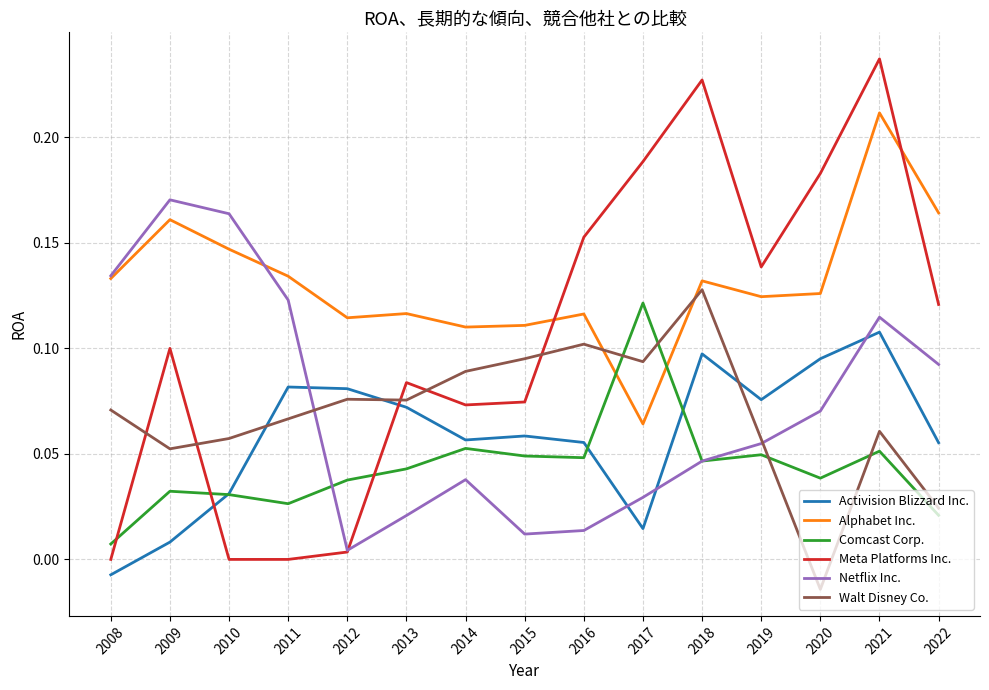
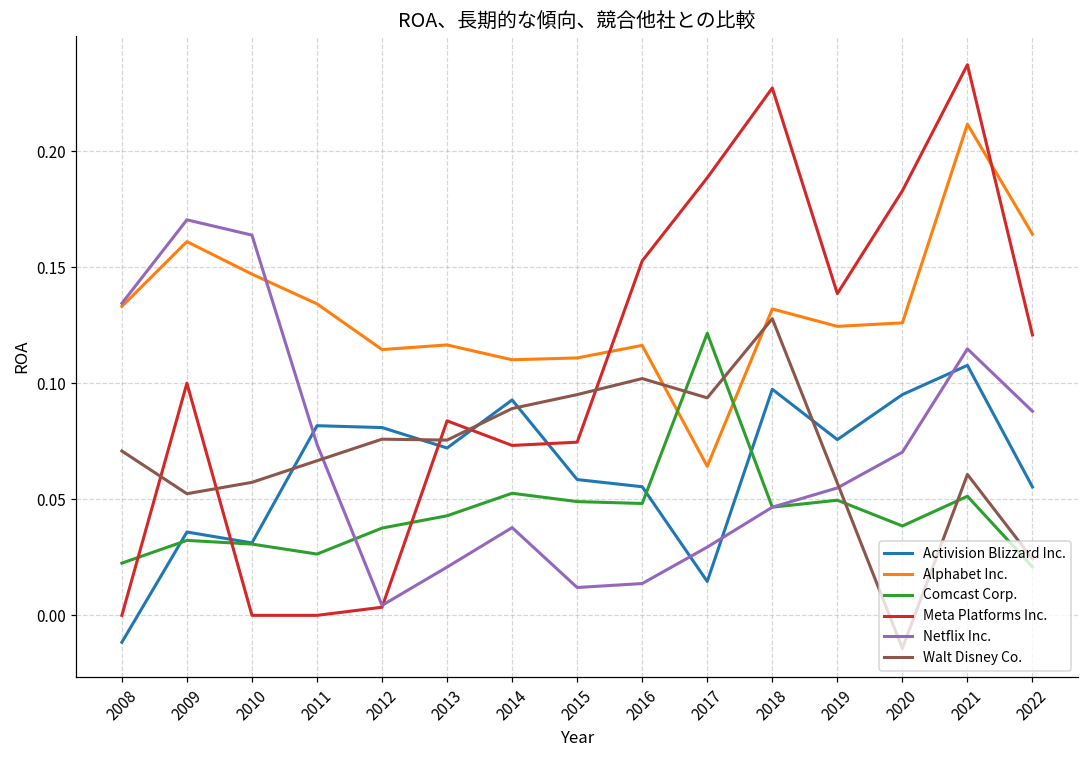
  {
    "Activision Blizzard Inc.": {
-     "2008": -0.007,
-     "2009": 0.008,
+     "2008": -0.012,
+     "2009": 0.036,
      "2011": 0.082,
      "2012": 0.081,
      "2013": 0.072,
-     "2014": 0.057,
+     "2014": 0.093,
      "2015": 0.059,
      "2016": 0.055,
      "2017": 0.015,
      "2018": 0.097,
      "2019": 0.076,
      "2020": 0.095,
      "2021": 0.108,
      "2022": 0.055
    },
    "Alphabet Inc.": {
      "2008": 0.133,
      "2009": 0.161,
      "2010": 0.147,
      "2011": 0.134,
      "2012": 0.115,
      "2013": 0.117,
      "2014": 0.110,
      "2015": 0.111,
      "2016": 0.116,
      "2017": 0.064,
      "2018": 0.132,
      "2019": 0.125,
      "2020": 0.126,
      "2021": 0.212,
      "2022": 0.164
    },
    "Comcast Corp.": {
-     "2008": 0.007,
+     "2008": 0.023,
      "2009": 0.032,
      "2011": 0.026,
      "2012": 0.038,
      "2013": 0.043,
      "2014": 0.053,
      "2015": 0.049,
      "2016": 0.048,
      "2017": 0.122,
      "2019": 0.050,
      "2020": 0.039,
      "2021": 0.051
    },
    "Meta Platforms Inc.": {
      "2008": 0.000,
      "2009": 0.100,
      "2010": 0.000,
      "2011": 0.000,
      "2013": 0.084,
      "2014": 0.073,
      "2015": 0.075,
      "2016": 0.153,
      "2017": 0.189,
      "2018": 0.227,
      "2019": 0.139,
      "2020": 0.183,
      "2021": 0.237,
      "2022": 0.121
    },
    "Netflix Inc.": {
      "2008": 0.134,
      "2009": 0.170,
      "2010": 0.164,
-     "2011": 0.123,
+     "2011": 0.074,
      "2013": 0.021,
      "2014": 0.038,
      "2015": 0.012,
      "2016": 0.014,
      "2017": 0.029,
      "2019": 0.055,
      "2020": 0.070,
      "2021": 0.115,
-     "2022": 0.092
+     "2022": 0.088
    },
    "Walt Disney Co.": {
      "2008": 0.071,
      "2009": 0.052,
      "2010": 0.057,
      "2011": 0.067,
      "2012": 0.076,
      "2013": 0.076,
      "2014": 0.089,
      "2015": 0.095,
      "2016": 0.102,
      "2017": 0.094,
      "2018": 0.128,
      "2019": 0.057,
      "2021": 0.061
    }
  }
